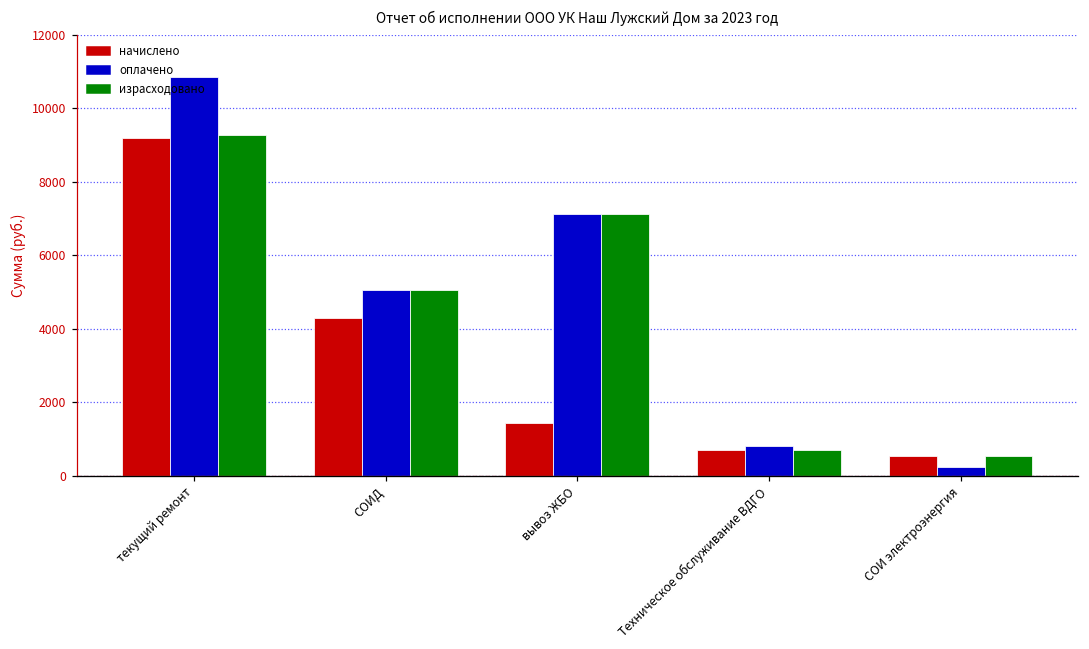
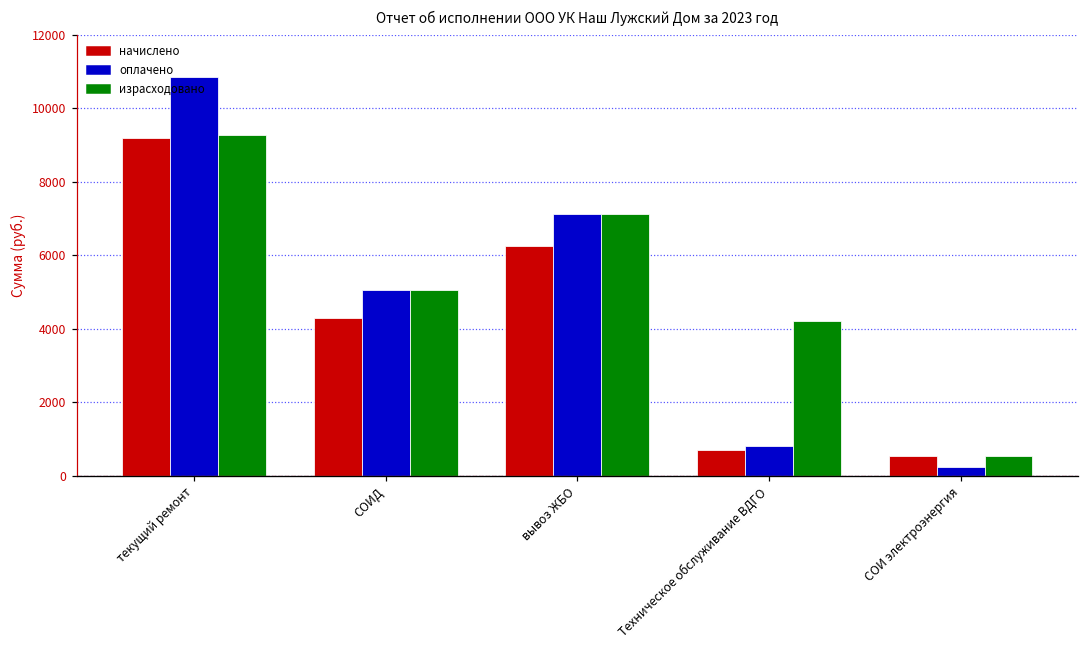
  {
    "начислено": {
      "текущий ремонт": 9200,
      "СОИД": 4300,
-     "вывоз ЖБО": 1400,
+     "вывоз ЖБО": 6300,
      "Техническое обслуживание ВДГО": 700,
      "СОИ электроэнергия": 500
    },
    "оплачено": {
      "текущий ремонт": 10900,
      "СОИД": 5000,
      "вывоз ЖБО": 7100,
      "Техническое обслуживание ВДГО": 800,
      "СОИ электроэнергия": 200
    },
    "израсходовано": {
      "текущий ремонт": 9300,
      "СОИД": 5000,
      "вывоз ЖБО": 7100,
-     "Техническое обслуживание ВДГО": 700,
+     "Техническое обслуживание ВДГО": 4200,
      "СОИ электроэнергия": 500
    }
  }
